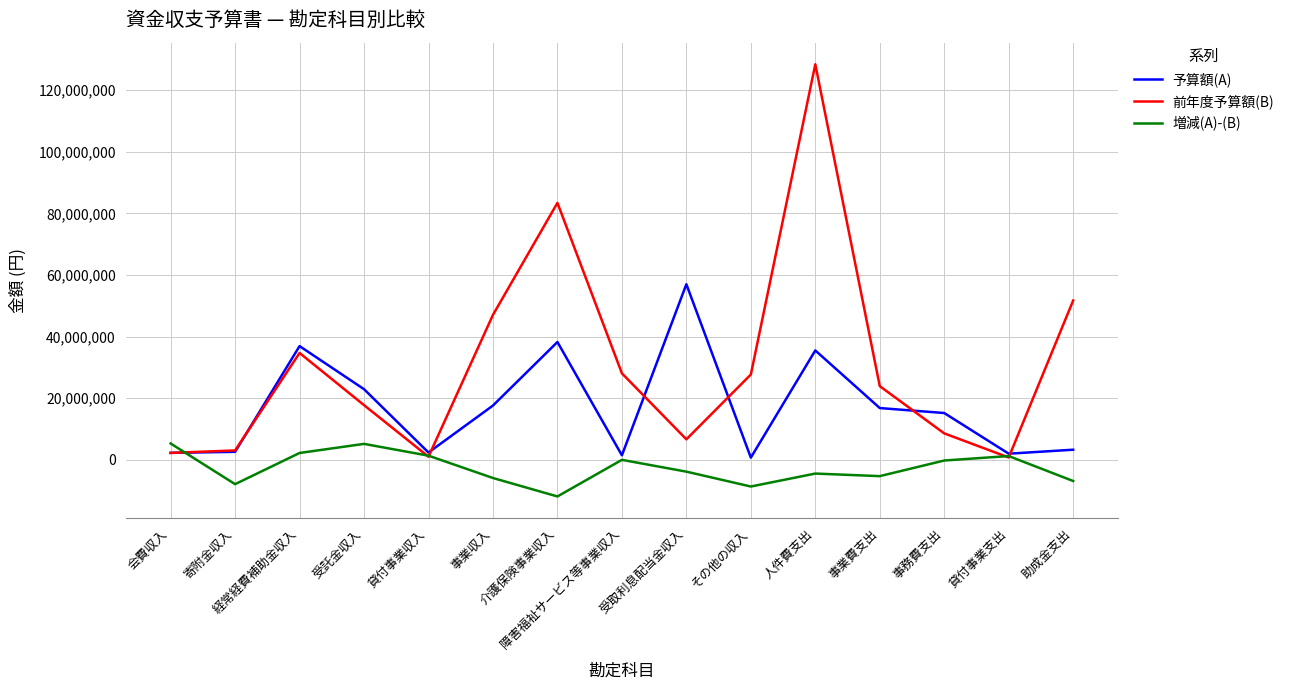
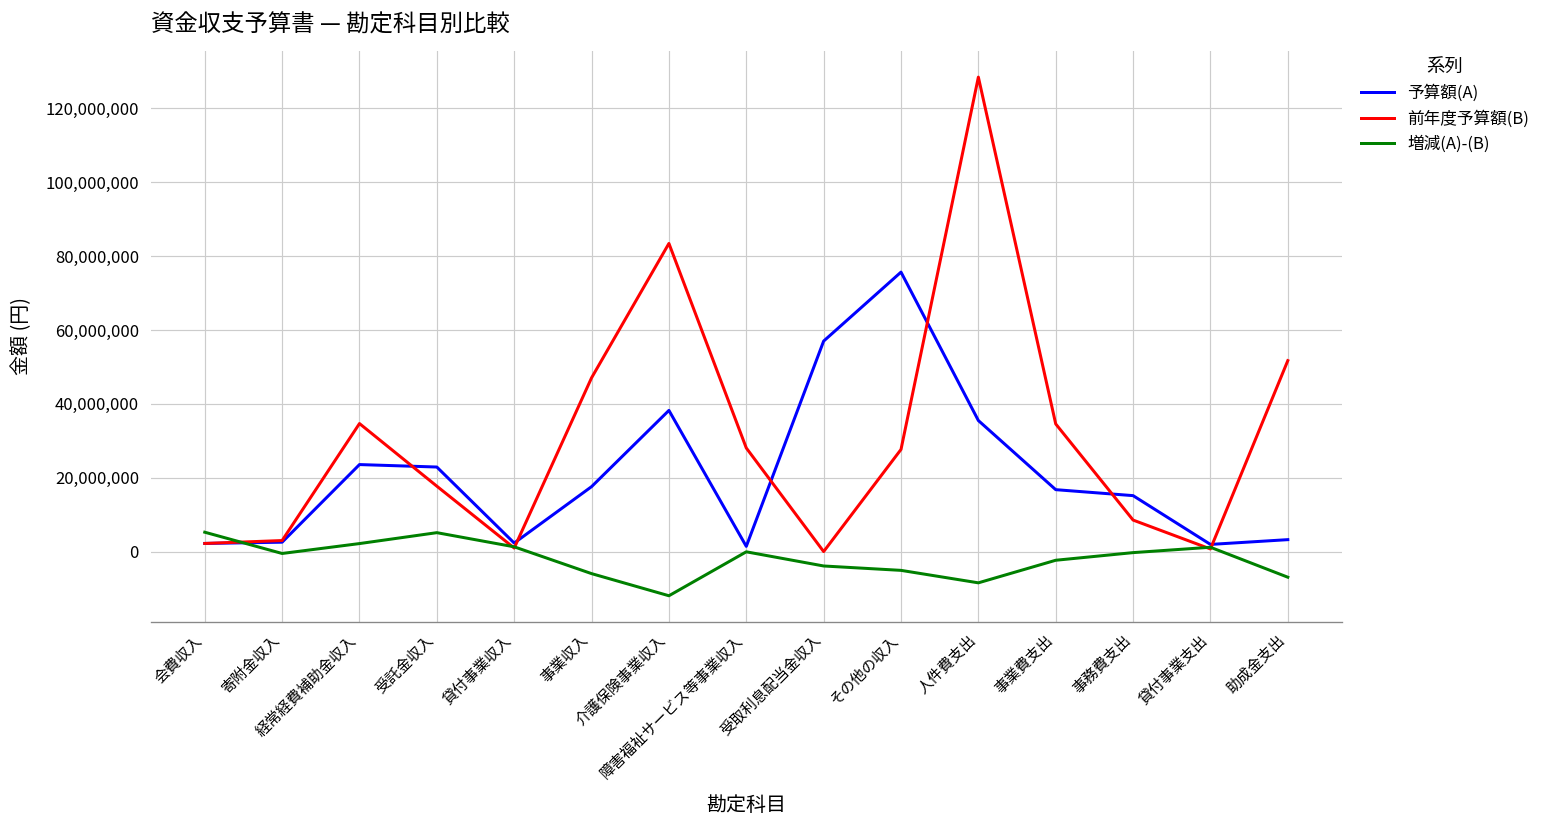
  {
    "予算額(A)": {
-     "経常経費補助金収入": "37,000,000",
+     "経常経費補助金収入": "24,000,000",
      "受託金収入": "23,000,000",
      "貸付事業収入": "2,000,000",
      "事業収入": "18,000,000",
      "介護保険事業収入": "38,000,000",
      "障害福祉サービス等事業収入": "1,000,000",
      "受取利息配当金収入": "57,000,000",
-     "その他の収入": "1,000,000",
+     "その他の収入": "76,000,000",
      "人件費支出": "36,000,000",
      "事業費支出": "17,000,000",
      "事務費支出": "15,000,000",
      "助成金支出": "3,000,000"
    },
    "前年度予算額(B)": {
      "経常経費補助金収入": "35,000,000",
      "受託金収入": "18,000,000",
      "事業収入": "47,000,000",
      "介護保険事業収入": "83,000,000",
      "障害福祉サービス等事業収入": "28,000,000",
-     "受取利息配当金収入": "7,000,000",
+     "受取利息配当金収入": "0",
      "その他の収入": "28,000,000",
      "人件費支出": "128,000,000",
-     "事業費支出": "24,000,000",
+     "事業費支出": "35,000,000",
      "事務費支出": "9,000,000",
      "助成金支出": "52,000,000"
    },
    "増減(A)-(B)": {
      "会費収入": "5,000,000",
-     "寄附金収入": "-8,000,000",
+     "寄附金収入": "0",
      "経常経費補助金収入": "2,000,000",
      "受託金収入": "5,000,000",
      "事業収入": "-6,000,000",
      "介護保険事業収入": "-12,000,000",
      "障害福祉サービス等事業収入": "0",
      "受取利息配当金収入": "-4,000,000",
-     "その他の収入": "-9,000,000",
-     "人件費支出": "-4,000,000",
-     "事業費支出": "-5,000,000",
+     "その他の収入": "-5,000,000",
+     "人件費支出": "-8,000,000",
+     "事業費支出": "-2,000,000",
      "事務費支出": "0",
      "助成金支出": "-7,000,000"
    }
  }
